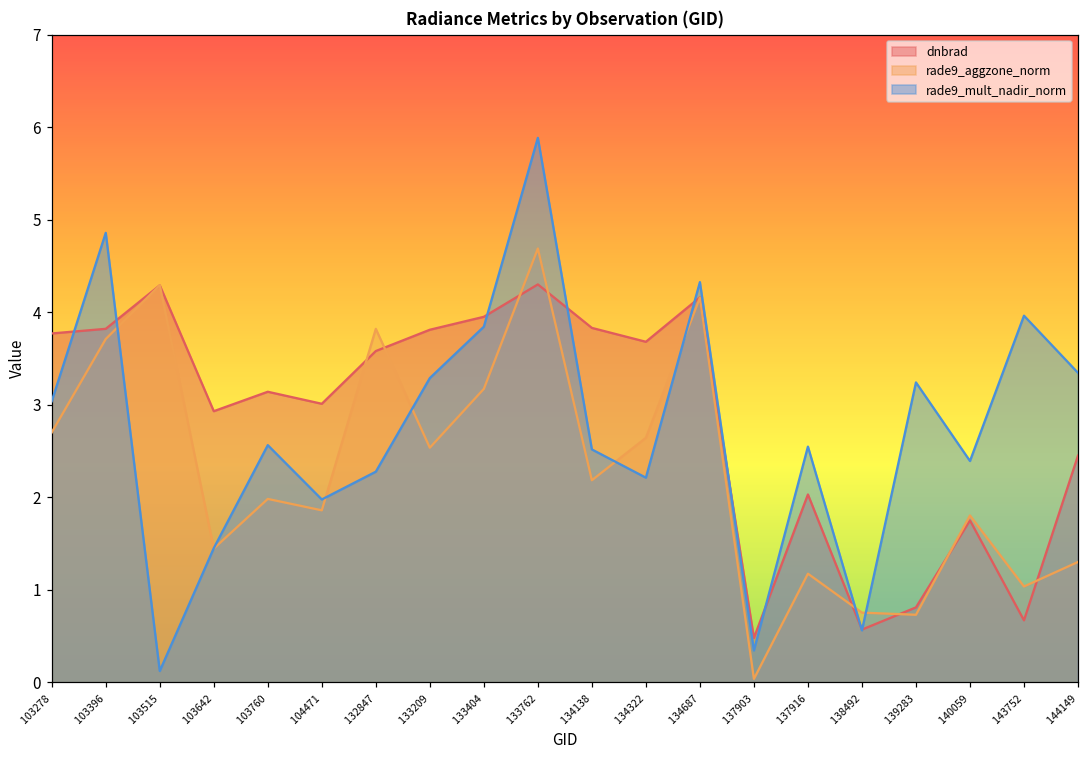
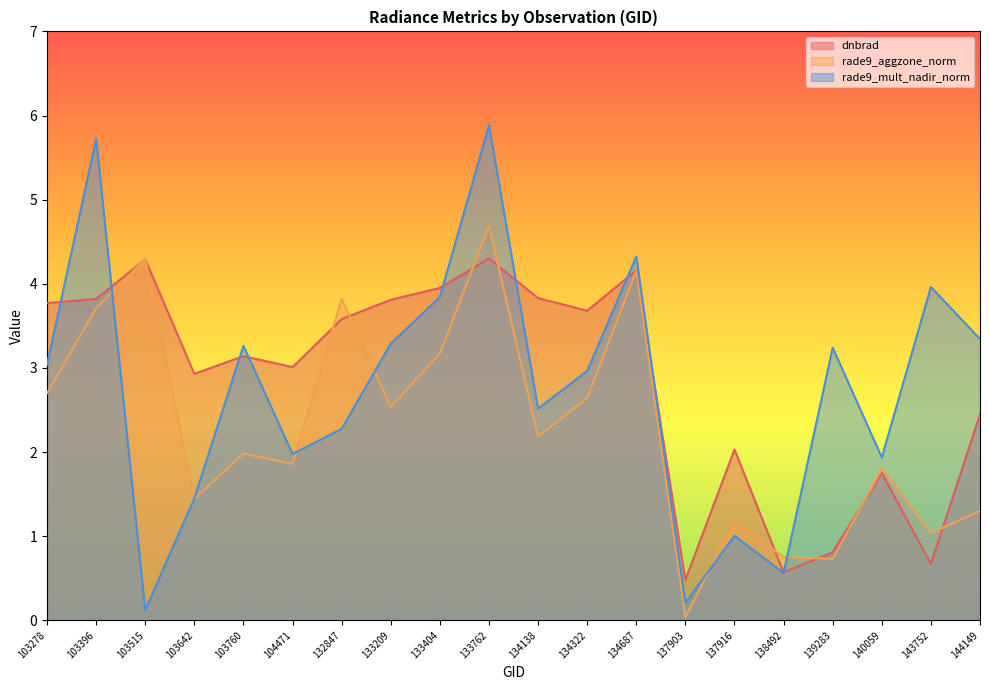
  {
    "rade9_mult_nadir_norm": {
      "103278": 3.0,
-     "103396": 4.9,
+     "103396": 5.7,
      "103515": 0.1,
-     "103760": 2.6,
+     "103760": 3.3,
      "104471": 2.0,
      "132847": 2.3,
      "133209": 3.3,
      "133404": 3.8,
      "133762": 5.9,
      "134138": 2.5,
-     "134322": 2.2,
+     "134322": 3.0,
      "134687": 4.3,
-     "137903": 0.3,
-     "137916": 2.5,
+     "137903": 0.2,
+     "137916": 1.0,
      "139283": 3.2,
-     "140059": 2.4,
+     "140059": 1.9,
      "143752": 4.0,
      "144149": 3.3
    }
  }
